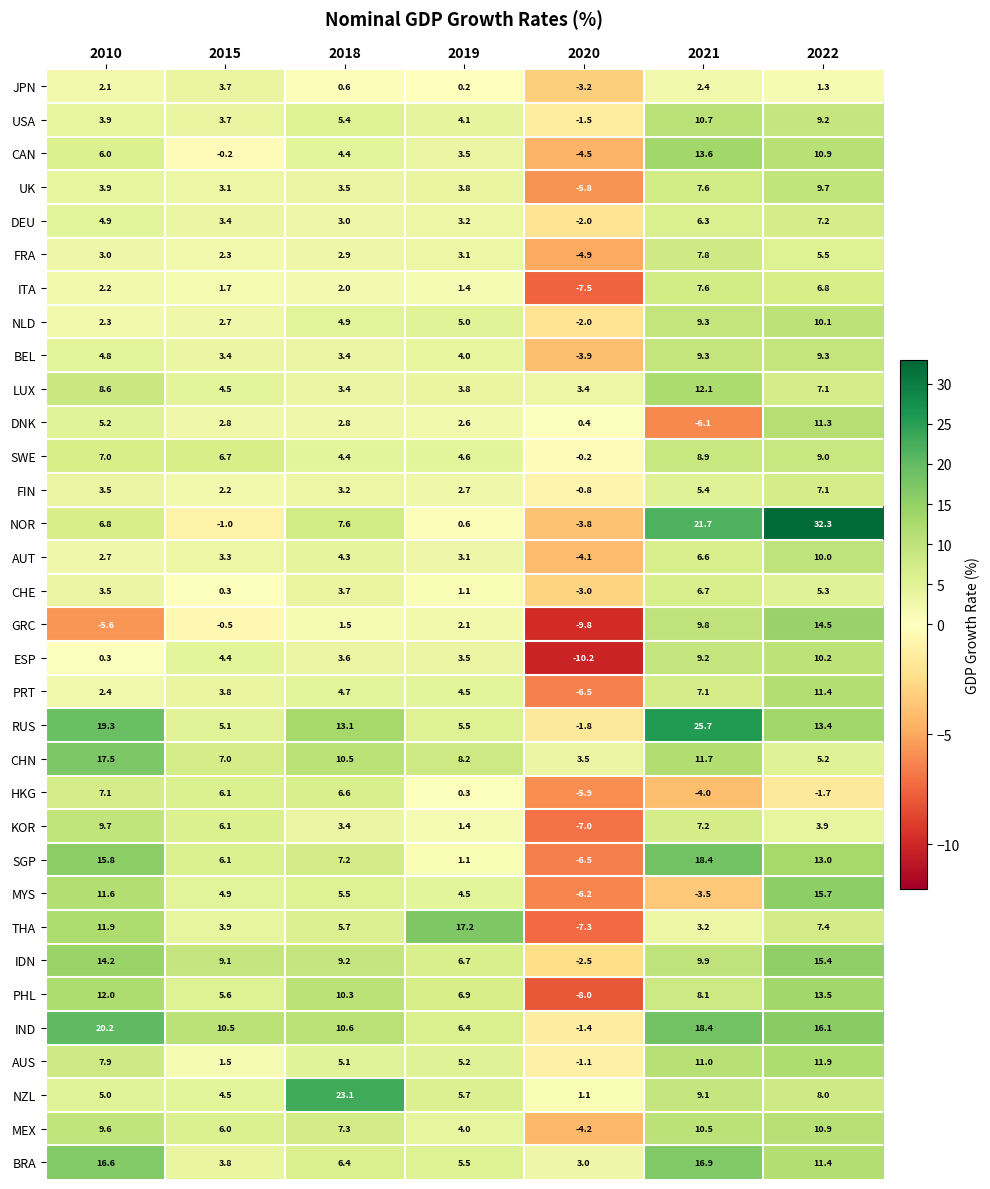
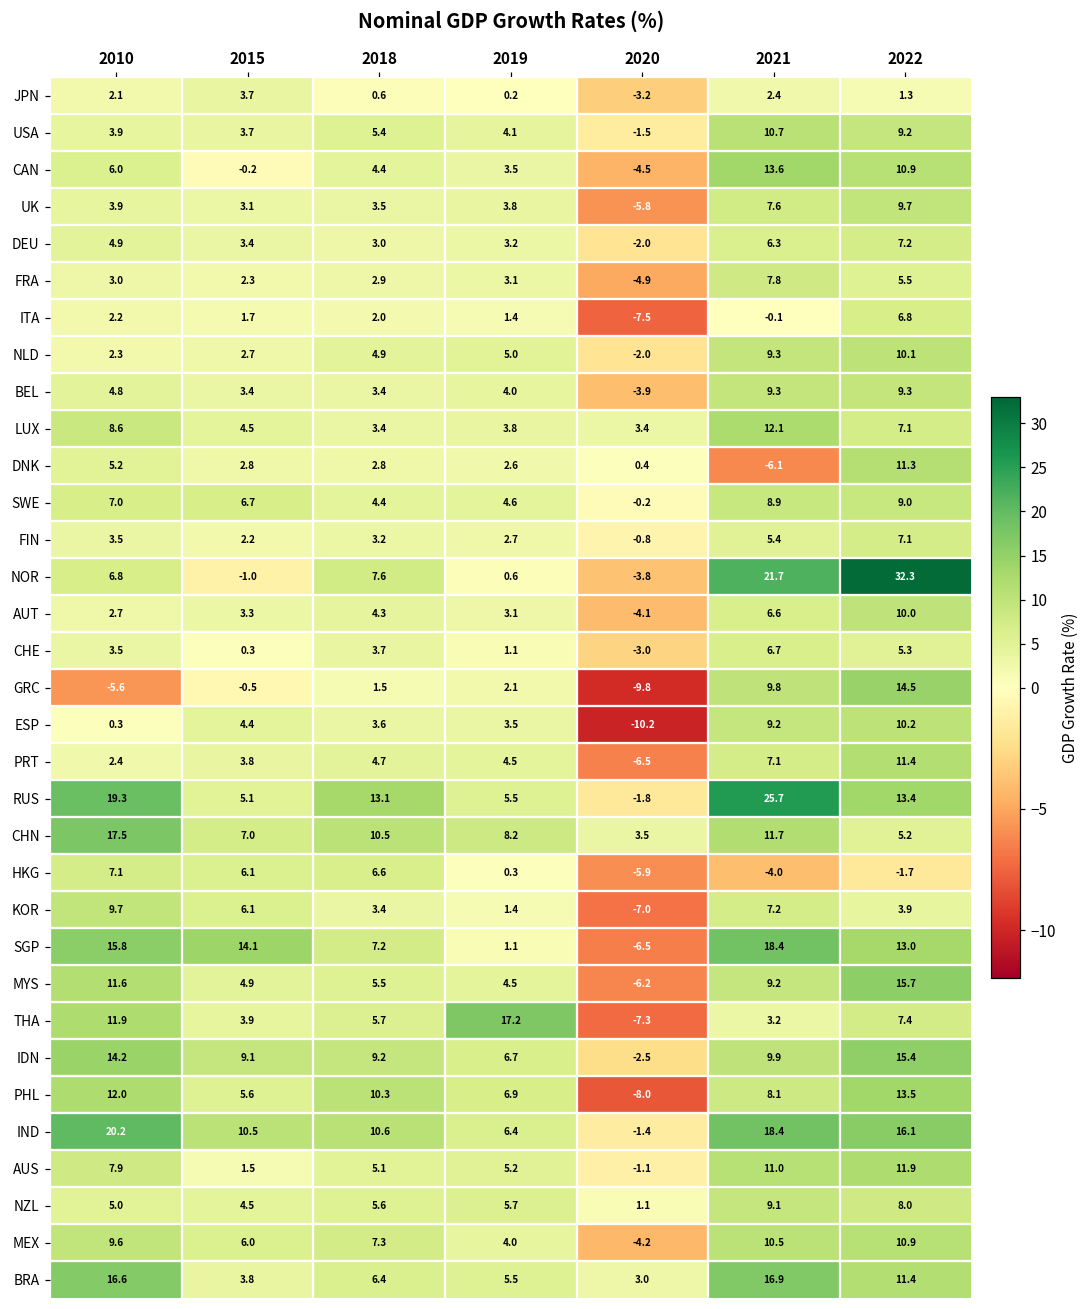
  {
    "ITA": {
      "2010": 2.2,
      "2015": 1.7,
      "2018": 2.0,
      "2019": 1.4,
      "2020": -7.5,
-     "2021": 7.6,
+     "2021": -0.1,
      "2022": 6.8
    },
    "SGP": {
      "2010": 15.8,
-     "2015": 6.1,
+     "2015": 14.1,
      "2018": 7.2,
      "2019": 1.1,
      "2020": -6.5,
      "2021": 18.4,
      "2022": 13.0
    },
    "MYS": {
      "2010": 11.6,
      "2015": 4.9,
      "2018": 5.5,
      "2019": 4.5,
      "2020": -6.2,
-     "2021": -3.5,
+     "2021": 9.2,
      "2022": 15.7
    },
    "NZL": {
      "2010": 5.0,
      "2015": 4.5,
-     "2018": 23.1,
+     "2018": 5.6,
      "2019": 5.7,
      "2020": 1.1,
      "2021": 9.1,
      "2022": 8.0
    }
  }
